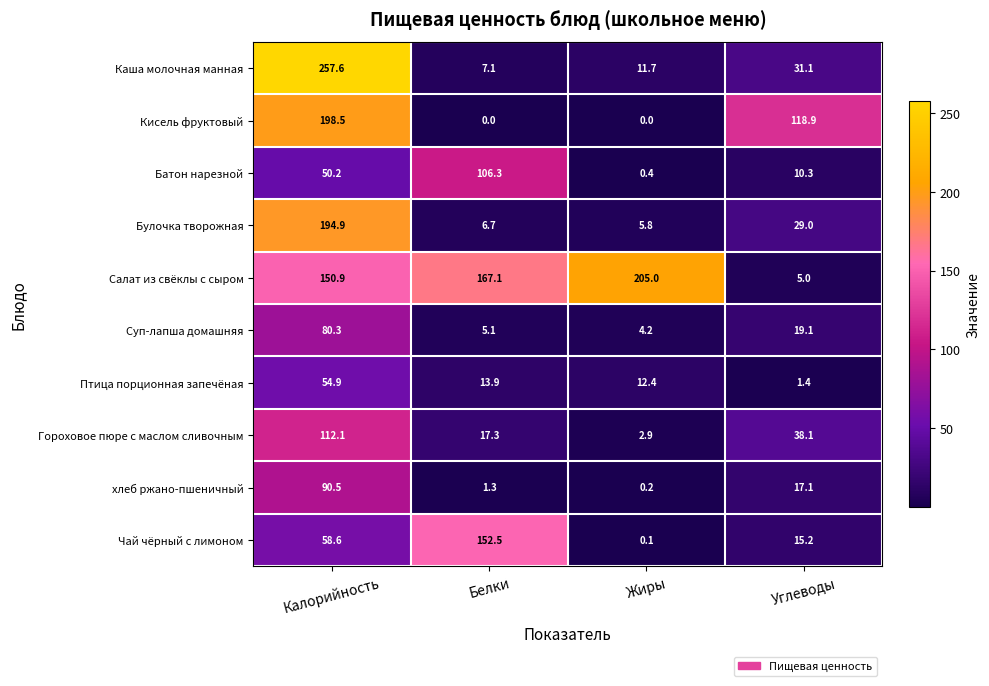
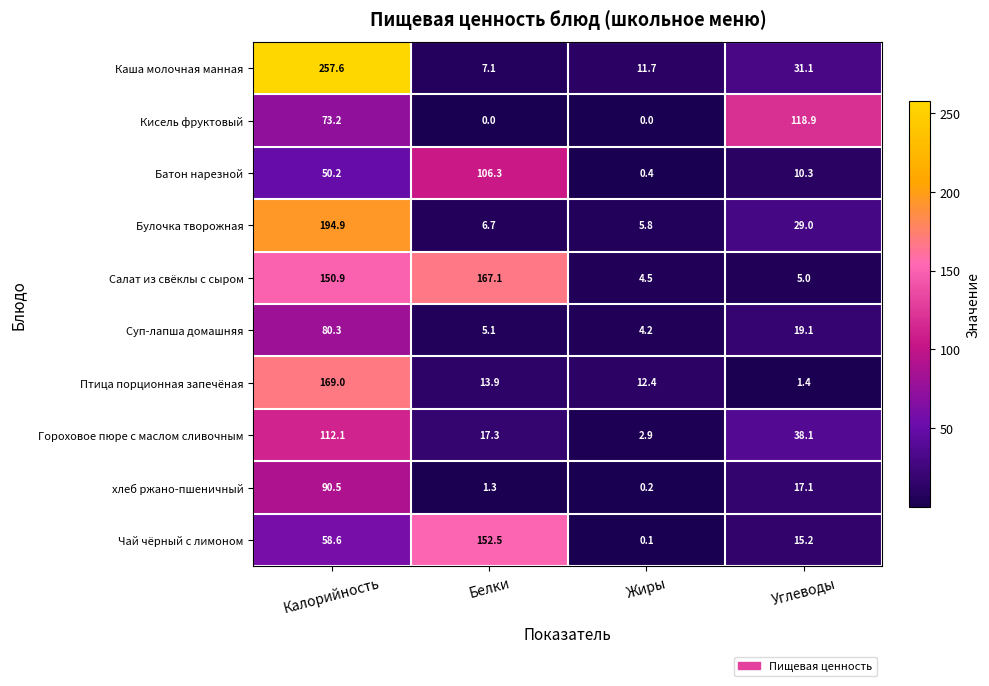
  {
    "Каша молочная манная": {
      "Калорийность": 257.6,
      "Белки": 7.1,
      "Жиры": 11.7,
      "Углеводы": 31.1
    },
    "Кисель фруктовый": {
-     "Калорийность": 198.5,
+     "Калорийность": 73.2,
      "Белки": 0.0,
      "Жиры": 0.0,
      "Углеводы": 118.9
    },
    "Батон нарезной": {
      "Калорийность": 50.2,
      "Белки": 106.3,
      "Жиры": 0.4,
      "Углеводы": 10.3
    },
    "Булочка творожная": {
      "Калорийность": 194.9,
      "Белки": 6.7,
      "Жиры": 5.8,
      "Углеводы": 29.0
    },
    "Салат из свёклы с сыром": {
      "Калорийность": 150.9,
      "Белки": 167.1,
-     "Жиры": 205.0,
+     "Жиры": 4.5,
      "Углеводы": 5.0
    },
    "Суп-лапша домашняя": {
      "Калорийность": 80.3,
      "Белки": 5.1,
      "Жиры": 4.2,
      "Углеводы": 19.1
    },
    "Птица порционная запечёная": {
-     "Калорийность": 54.9,
+     "Калорийность": 169.0,
      "Белки": 13.9,
      "Жиры": 12.4,
      "Углеводы": 1.4
    },
    "Гороховое пюре с маслом сливочным": {
      "Калорийность": 112.1,
      "Белки": 17.3,
      "Жиры": 2.9,
      "Углеводы": 38.1
    },
    "хлеб ржано-пшеничный": {
      "Калорийность": 90.5,
      "Белки": 1.3,
      "Жиры": 0.2,
      "Углеводы": 17.1
    },
    "Чай чёрный с лимоном": {
      "Калорийность": 58.6,
      "Белки": 152.5,
      "Жиры": 0.1,
      "Углеводы": 15.2
    }
  }
